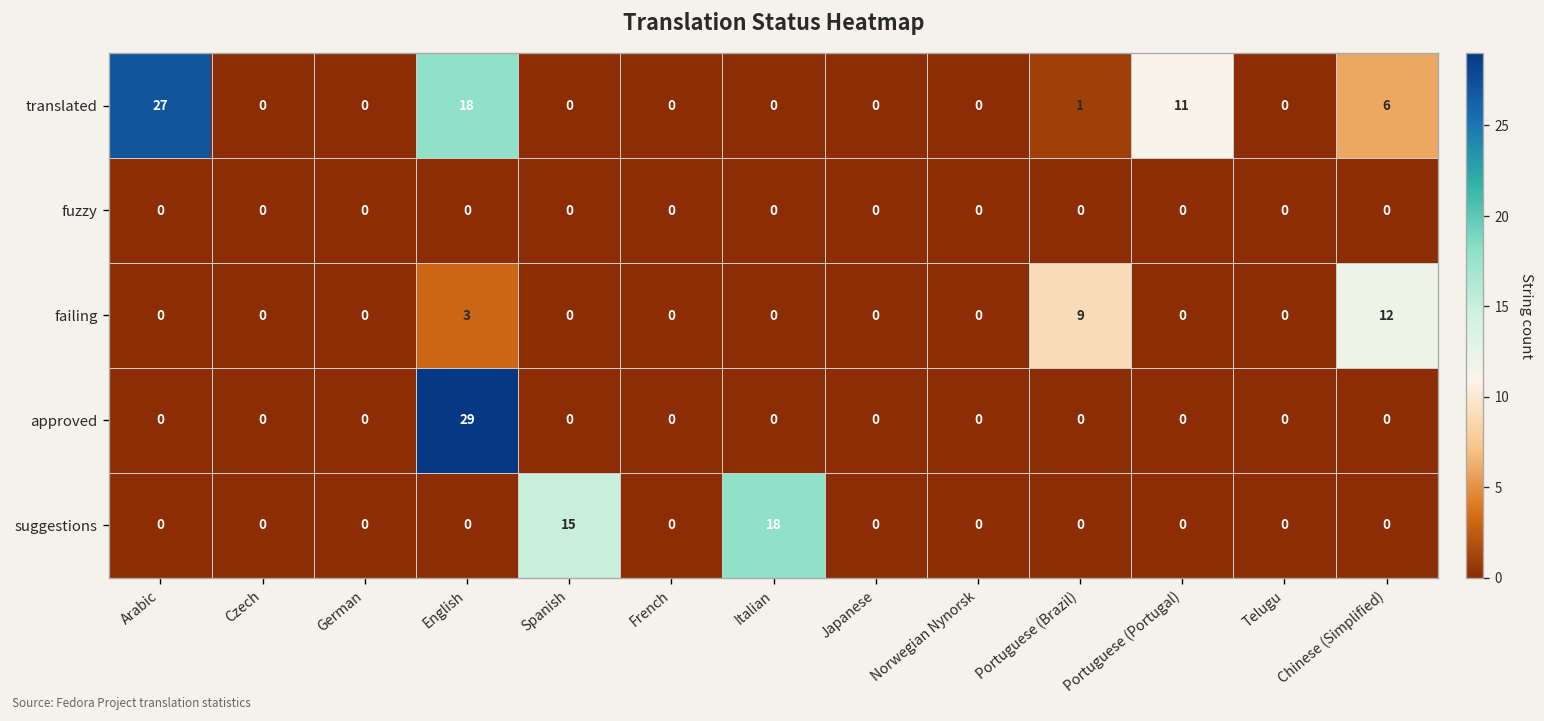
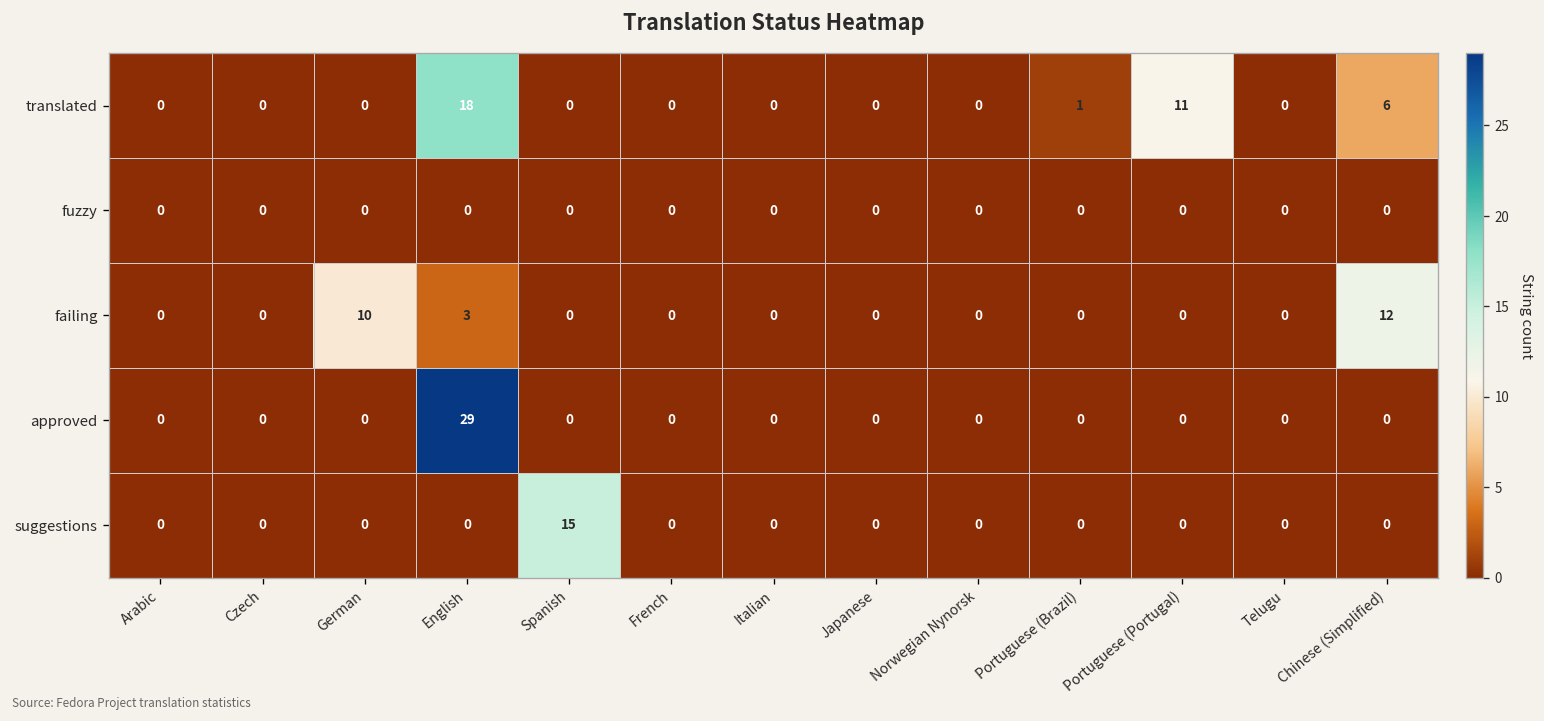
  {
    "translated": {
-     "Arabic": 27,
+     "Arabic": 0,
      "Czech": 0,
      "German": 0,
      "English": 18,
      "Spanish": 0,
      "French": 0,
      "Italian": 0,
      "Japanese": 0,
      "Norwegian Nynorsk": 0,
      "Portuguese (Brazil)": 1,
      "Portuguese (Portugal)": 11,
      "Telugu": 0,
      "Chinese (Simplified)": 6
    },
    "fuzzy": {
      "Arabic": 0,
      "Czech": 0,
      "German": 0,
      "English": 0,
      "Spanish": 0,
      "French": 0,
      "Italian": 0,
      "Japanese": 0,
      "Norwegian Nynorsk": 0,
      "Portuguese (Brazil)": 0,
      "Portuguese (Portugal)": 0,
      "Telugu": 0,
      "Chinese (Simplified)": 0
    },
    "failing": {
      "Arabic": 0,
      "Czech": 0,
-     "German": 0,
+     "German": 10,
      "English": 3,
      "Spanish": 0,
      "French": 0,
      "Italian": 0,
      "Japanese": 0,
      "Norwegian Nynorsk": 0,
-     "Portuguese (Brazil)": 9,
+     "Portuguese (Brazil)": 0,
      "Portuguese (Portugal)": 0,
      "Telugu": 0,
      "Chinese (Simplified)": 12
    },
    "approved": {
      "Arabic": 0,
      "Czech": 0,
      "German": 0,
      "English": 29,
      "Spanish": 0,
      "French": 0,
      "Italian": 0,
      "Japanese": 0,
      "Norwegian Nynorsk": 0,
      "Portuguese (Brazil)": 0,
      "Portuguese (Portugal)": 0,
      "Telugu": 0,
      "Chinese (Simplified)": 0
    },
    "suggestions": {
      "Arabic": 0,
      "Czech": 0,
      "German": 0,
      "English": 0,
      "Spanish": 15,
      "French": 0,
-     "Italian": 18,
+     "Italian": 0,
      "Japanese": 0,
      "Norwegian Nynorsk": 0,
      "Portuguese (Brazil)": 0,
      "Portuguese (Portugal)": 0,
      "Telugu": 0,
      "Chinese (Simplified)": 0
    }
  }
